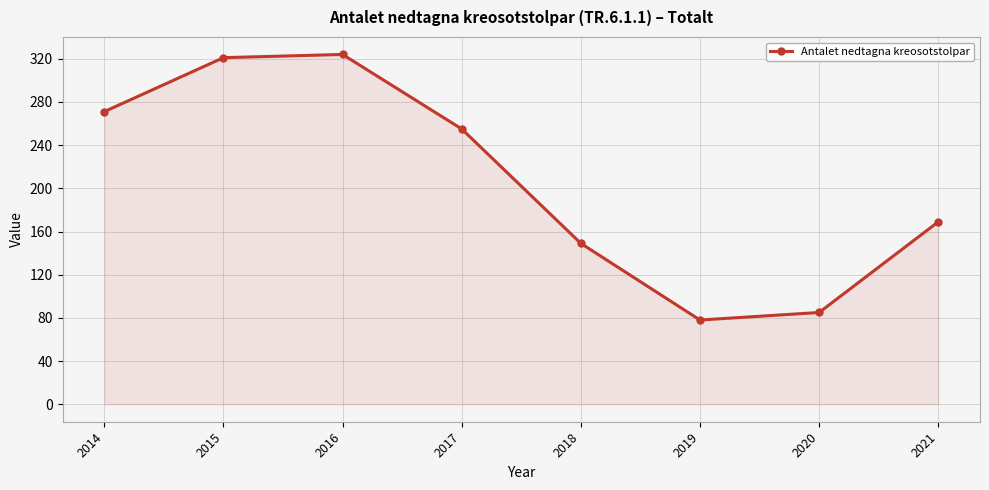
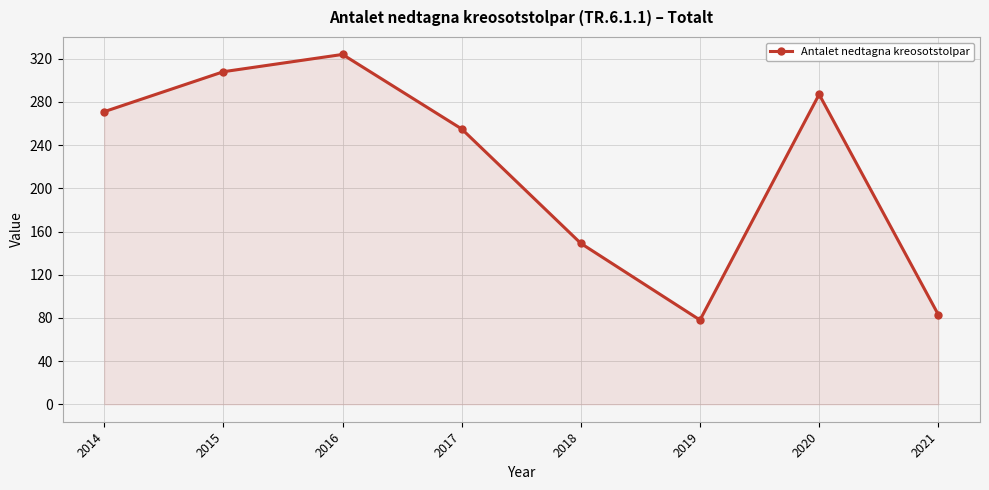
  {
    "2014": 271,
-   "2015": 321,
+   "2015": 308,
    "2016": 324,
    "2017": 255,
    "2018": 149,
    "2019": 78,
-   "2020": 85,
-   "2021": 169
+   "2020": 287,
+   "2021": 83
  }
